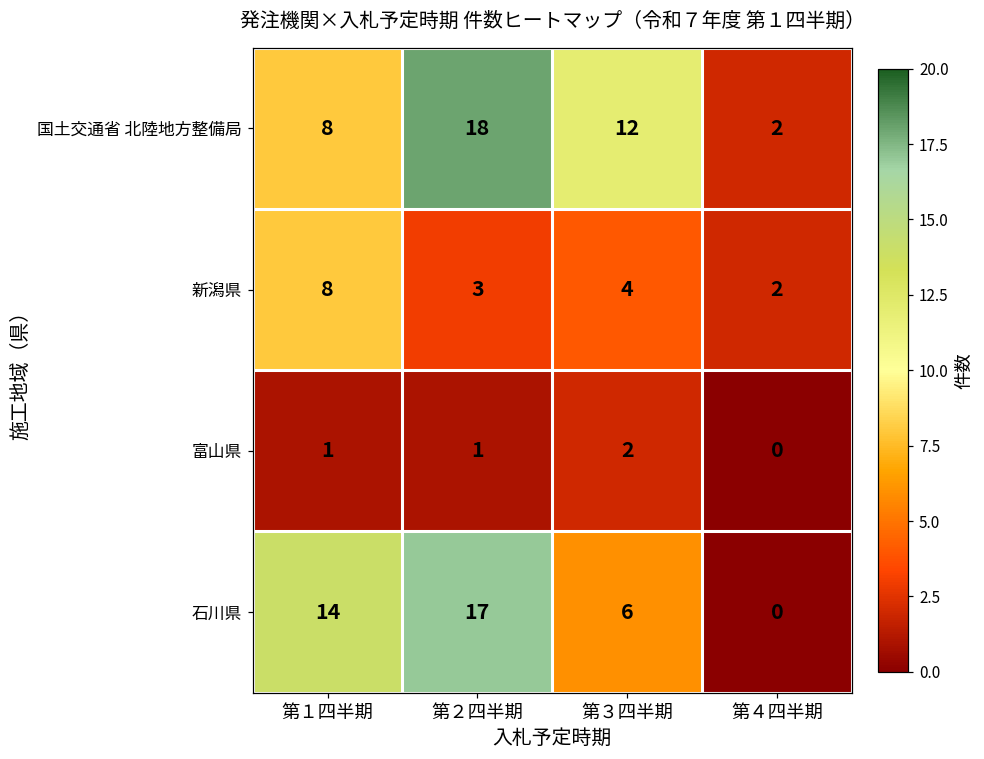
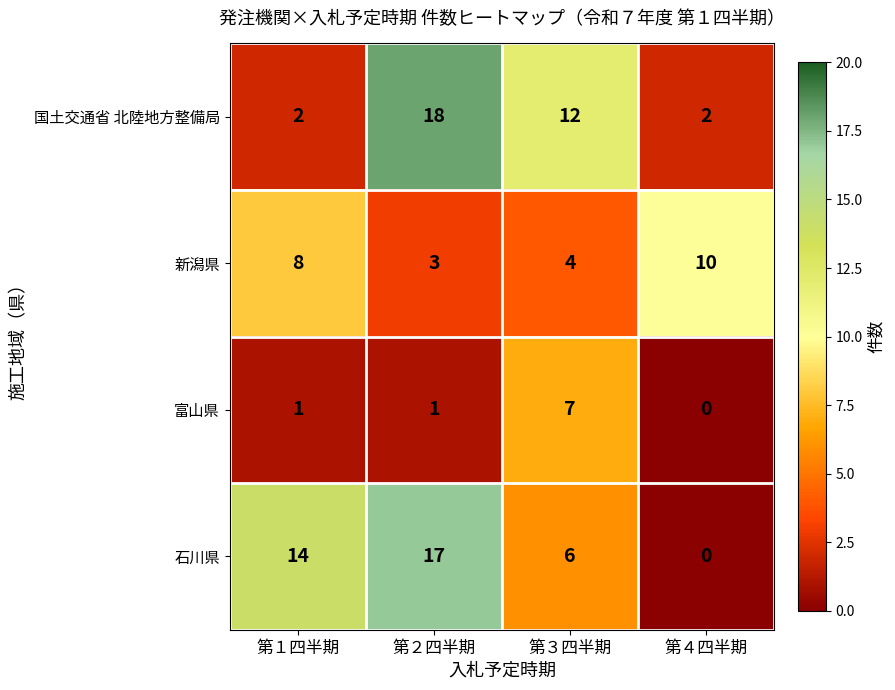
  {
    "国土交通省 北陸地方整備局": {
-     "第１四半期": 8,
+     "第１四半期": 2,
      "第２四半期": 18,
      "第３四半期": 12,
      "第４四半期": 2
    },
    "新潟県": {
      "第１四半期": 8,
      "第２四半期": 3,
      "第３四半期": 4,
-     "第４四半期": 2
+     "第４四半期": 10
    },
    "富山県": {
      "第１四半期": 1,
      "第２四半期": 1,
-     "第３四半期": 2,
+     "第３四半期": 7,
      "第４四半期": 0
    },
    "石川県": {
      "第１四半期": 14,
      "第２四半期": 17,
      "第３四半期": 6,
      "第４四半期": 0
    }
  }
